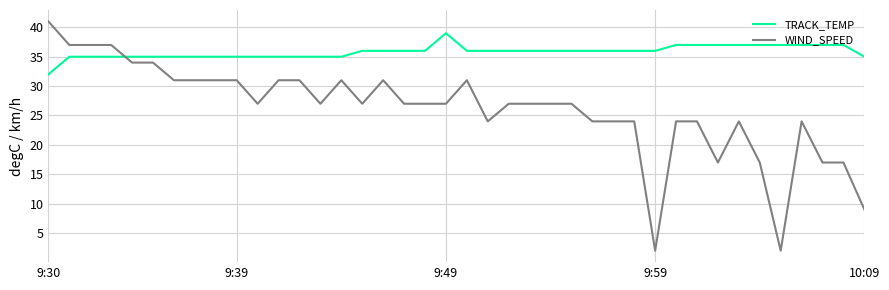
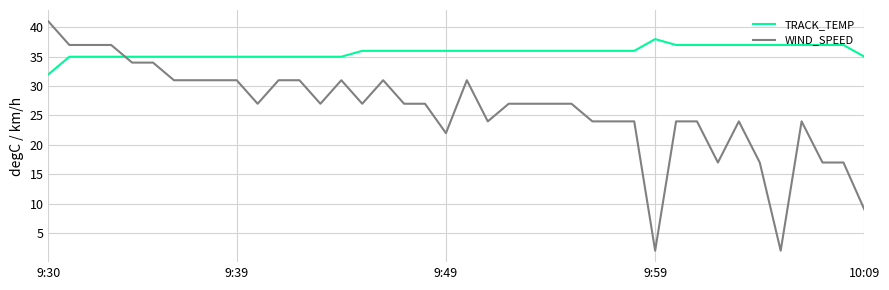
  {
    "TRACK_TEMP": {
      "9:30": 32,
      "9:39": 35,
-     "9:49": 39,
-     "9:59": 36,
+     "9:49": 36,
+     "9:59": 38,
      "10:09": 35
    },
    "WIND_SPEED": {
      "9:30": 41,
      "9:39": 31,
-     "9:49": 27,
+     "9:49": 22,
      "9:59": 2,
      "10:09": 9
    }
  }
